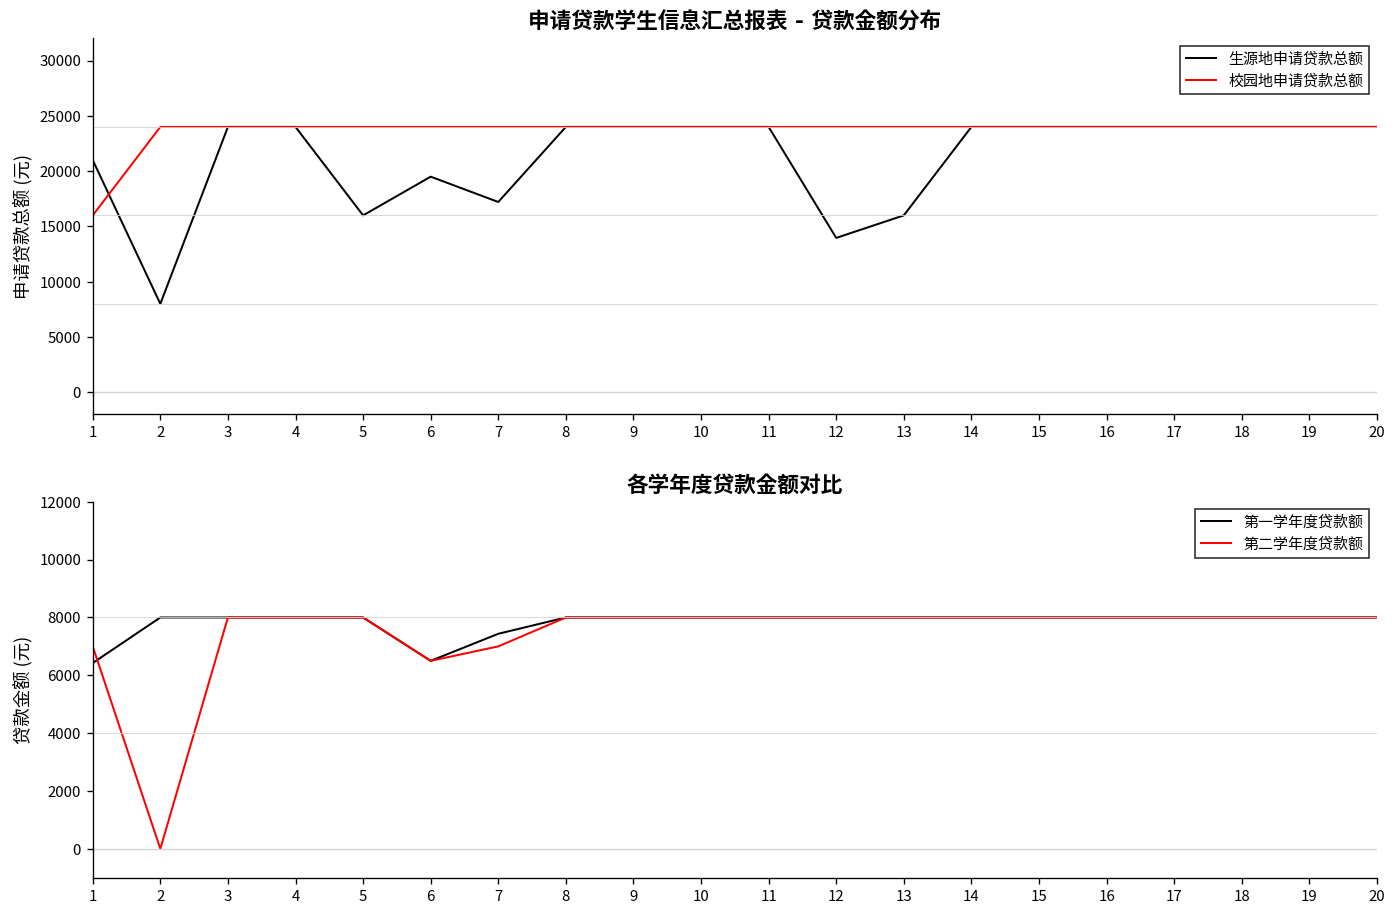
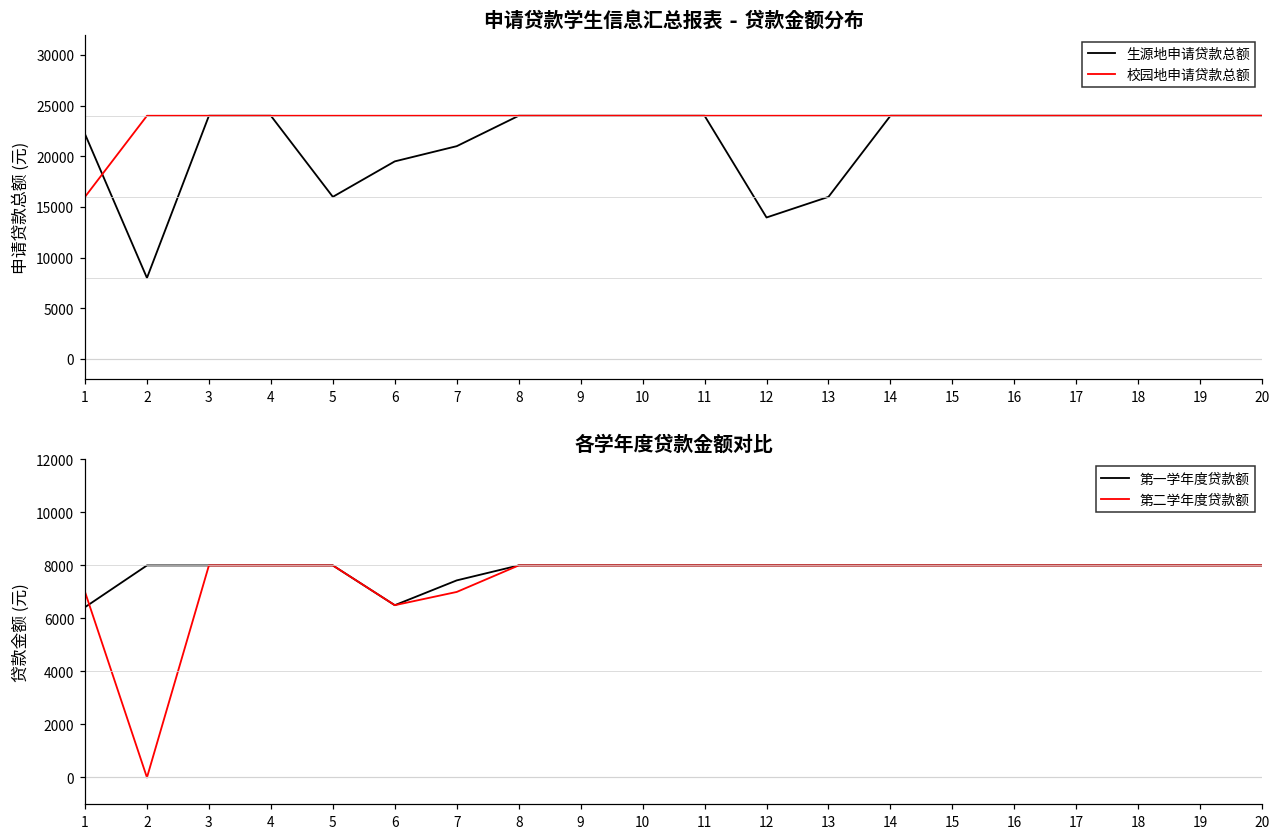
  {
    "申请贷款学生信息汇总报表 - 贷款金额分布": {
      "生源地申请贷款总额": {
-       "1": 21000,
+       "1": 22000,
        "2": 8000,
        "5": 16000,
        "6": 20000,
-       "7": 17000,
+       "7": 21000,
        "12": 14000,
        "13": 16000
      },
      "校园地申请贷款总额": {
        "1": 16000,
        "2": 24000,
        "5": 24000,
        "6": 24000,
        "7": 24000,
        "12": 24000,
        "13": 24000
      }
    },
    "各学年度贷款金额对比": {
      "第一学年度贷款额": {
        "1": 6400,
        "2": 8000,
        "7": 7400
      },
      "第二学年度贷款额": {
        "1": 7000,
        "2": 0,
        "7": 7000
      }
    }
  }
